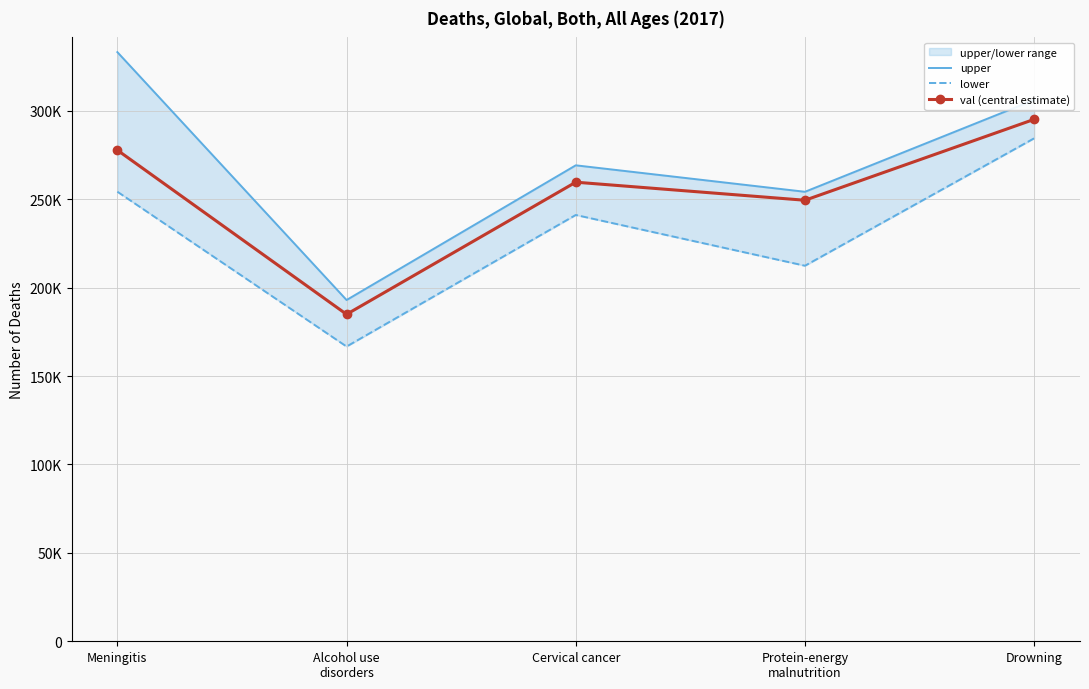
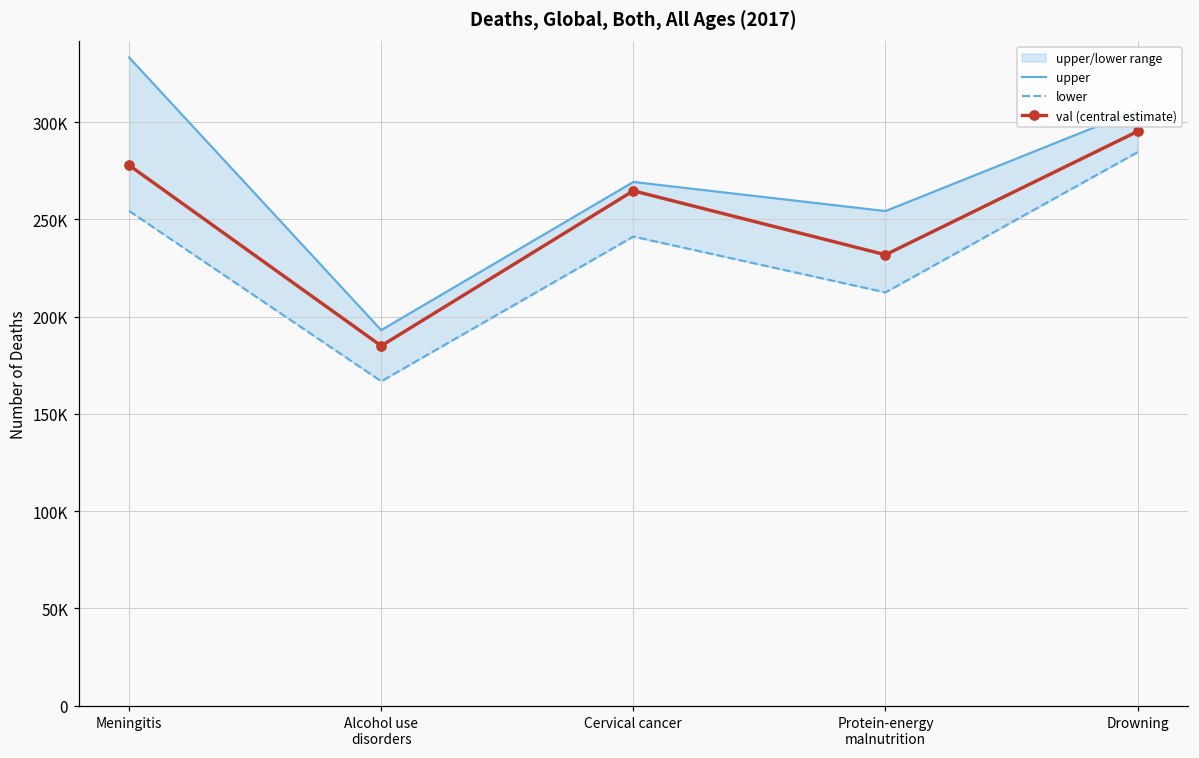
  {
    "val (central estimate)": {
      "Meningitis": 278000,
      "Alcohol use disorders": 185000,
-     "Cervical cancer": 260000,
-     "Protein-energy malnutrition": 249000,
+     "Cervical cancer": 265000,
+     "Protein-energy malnutrition": 232000,
      "Drowning": 295000
    }
  }
